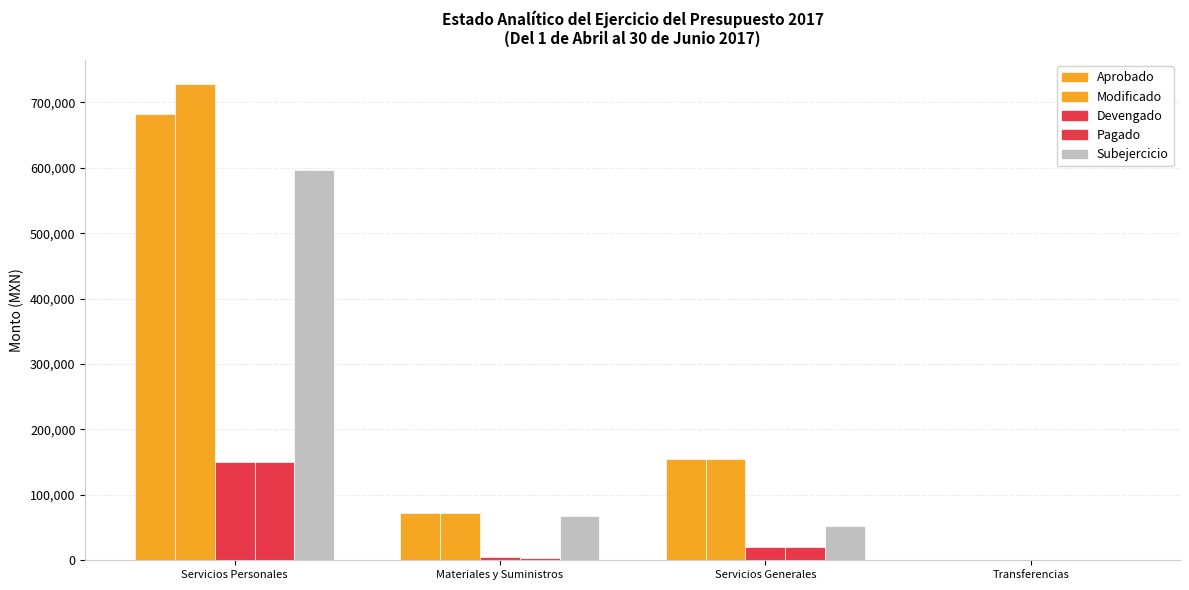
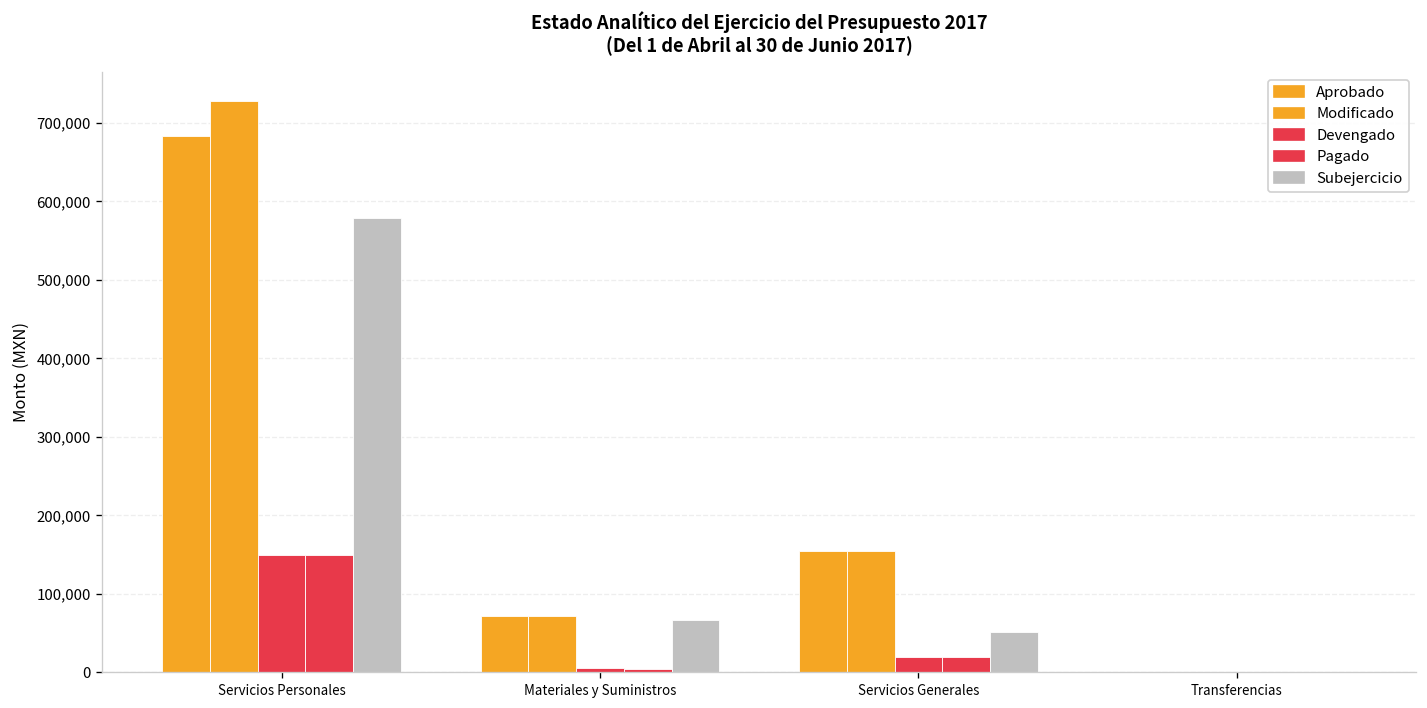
  {
    "Subejercicio": {
-     "Servicios Personales": "600,000",
+     "Servicios Personales": "580,000",
      "Materiales y Suministros": "70,000",
      "Servicios Generales": "50,000",
      "Transferencias": "0"
    }
  }
